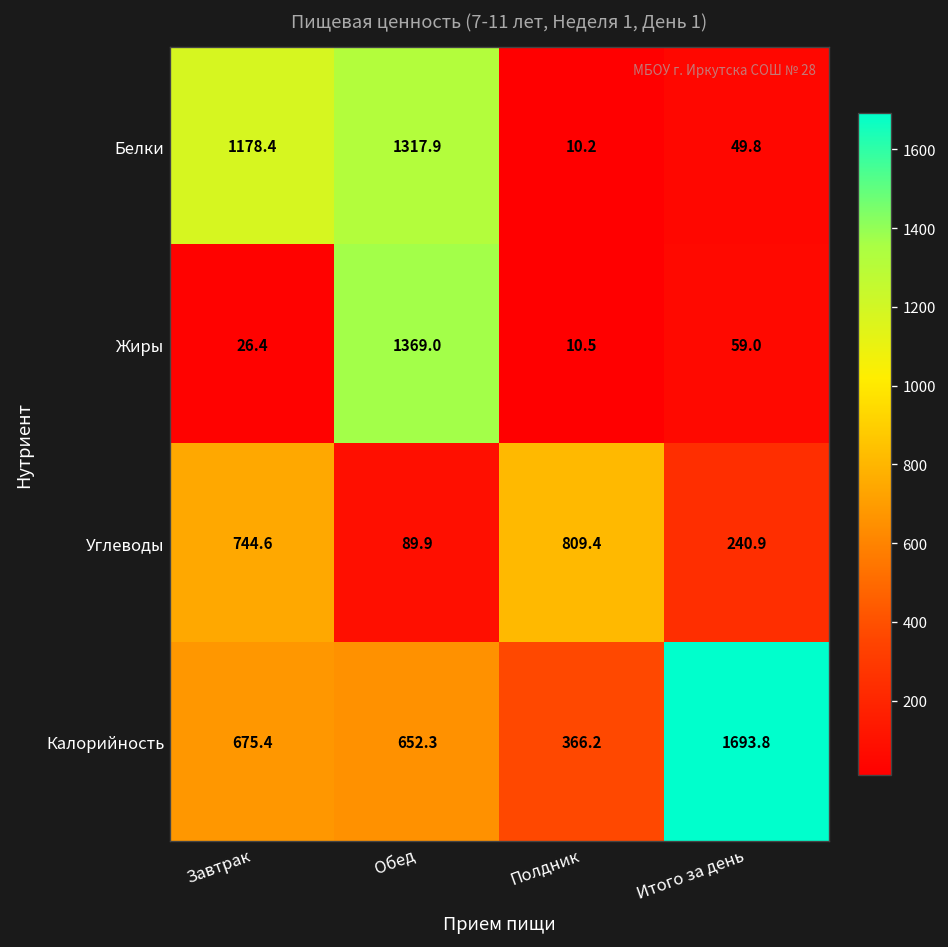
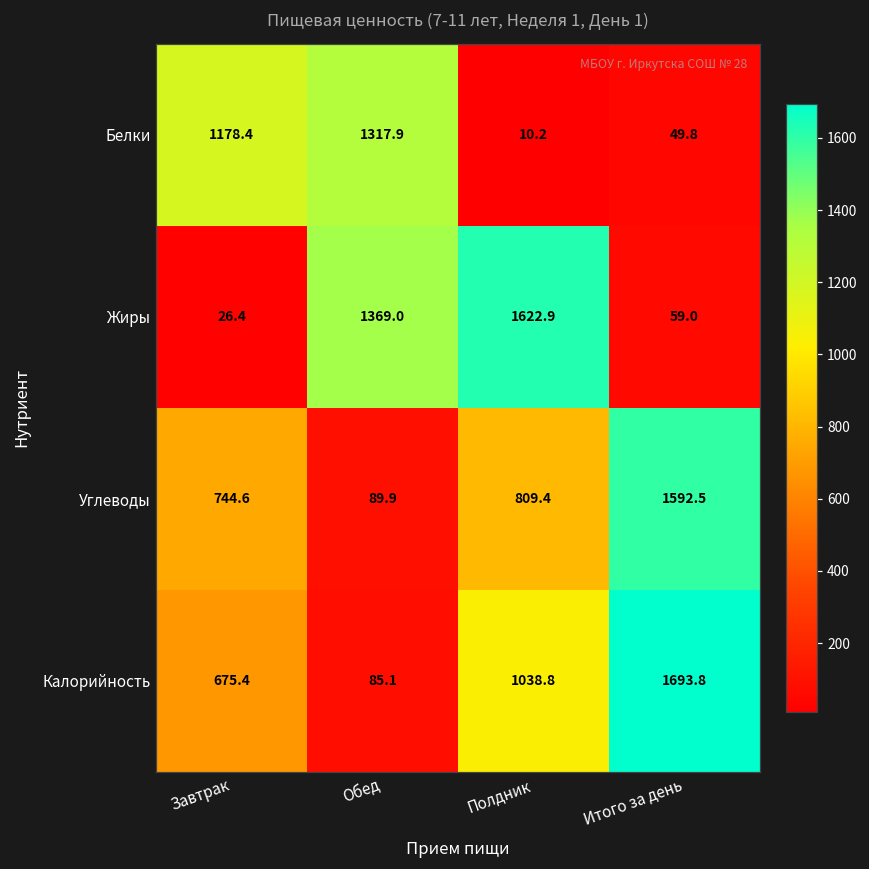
  {
    "Белки": {
      "Завтрак": 1178.4,
      "Обед": 1317.9,
      "Полдник": 10.2
    },
    "Жиры": {
      "Завтрак": 26.4,
      "Обед": 1369.0,
-     "Полдник": 10.5,
+     "Полдник": 1622.9,
      "Итого за день": 59.0
    },
    "Углеводы": {
      "Завтрак": 744.6,
      "Обед": 89.9,
      "Полдник": 809.4,
-     "Итого за день": 240.9
+     "Итого за день": 1592.5
    },
    "Калорийность": {
      "Завтрак": 675.4,
-     "Обед": 652.3,
-     "Полдник": 366.2,
+     "Обед": 85.1,
+     "Полдник": 1038.8,
      "Итого за день": 1693.8
    }
  }
